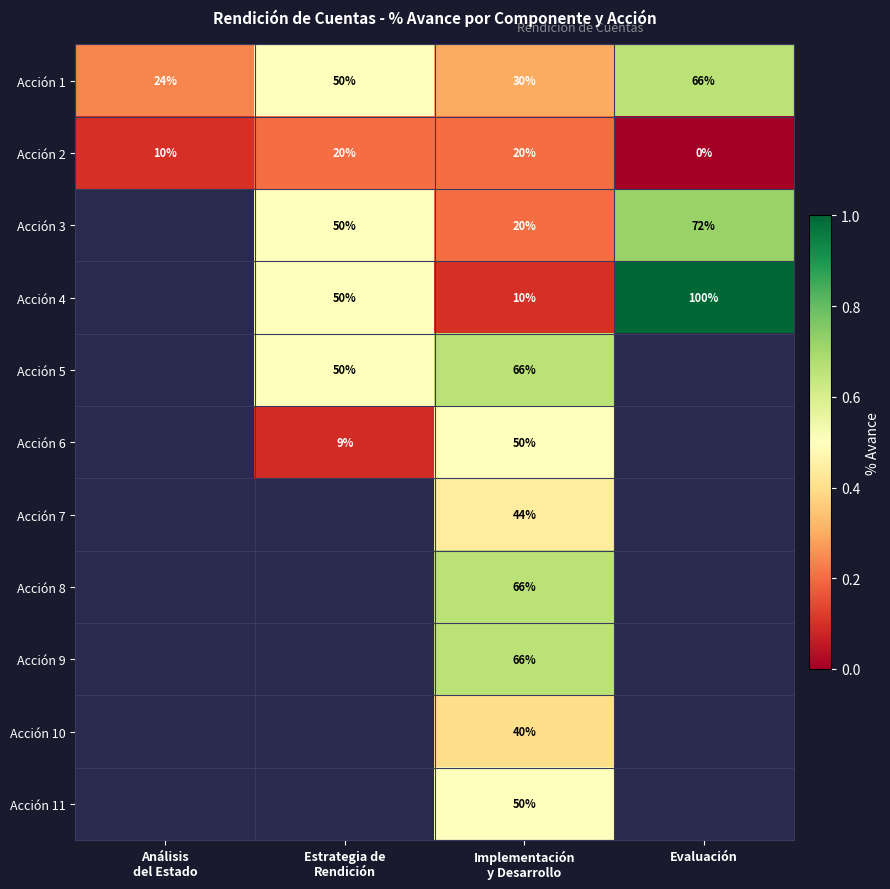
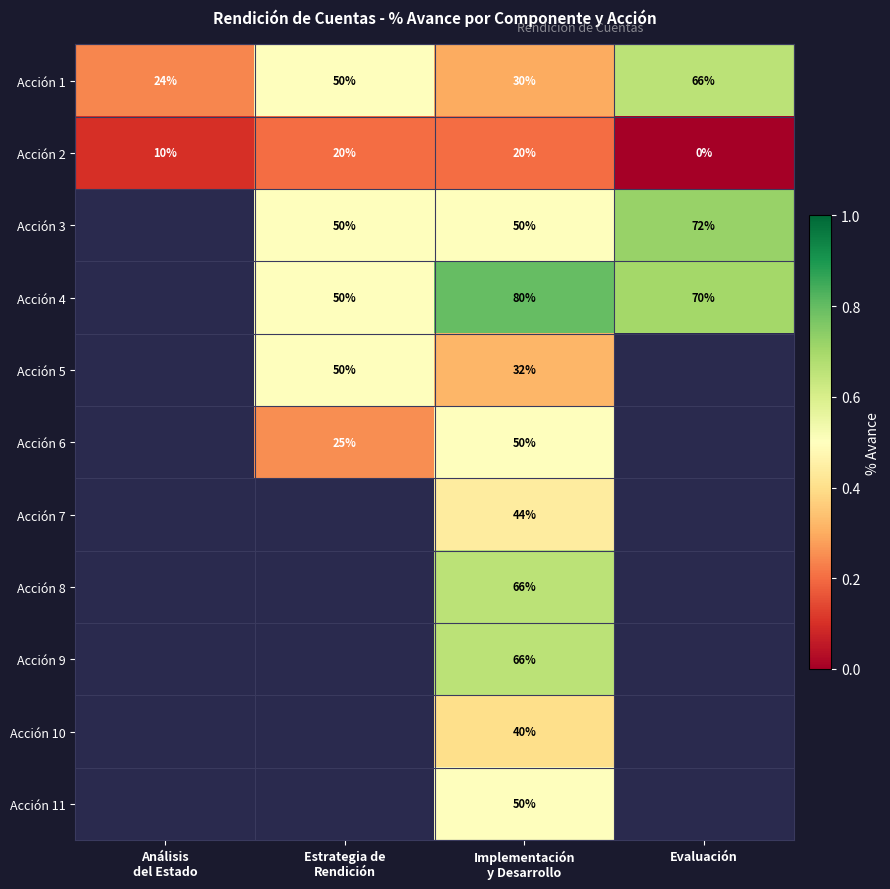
  {
    "Acción 1": {
      "Análisis del Estado": "24%",
      "Estrategia de Rendición": "50%",
      "Implementación y Desarrollo": "30%",
      "Evaluación": "66%"
    },
    "Acción 2": {
      "Análisis del Estado": "10%",
      "Estrategia de Rendición": "20%",
      "Implementación y Desarrollo": "20%",
      "Evaluación": "0%"
    },
    "Acción 3": {
      "Estrategia de Rendición": "50%",
-     "Implementación y Desarrollo": "20%",
+     "Implementación y Desarrollo": "50%",
      "Evaluación": "72%"
    },
    "Acción 4": {
      "Estrategia de Rendición": "50%",
-     "Implementación y Desarrollo": "10%",
-     "Evaluación": "100%"
+     "Implementación y Desarrollo": "80%",
+     "Evaluación": "70%"
    },
    "Acción 5": {
      "Estrategia de Rendición": "50%",
-     "Implementación y Desarrollo": "66%"
+     "Implementación y Desarrollo": "32%"
    },
    "Acción 6": {
-     "Estrategia de Rendición": "9%",
+     "Estrategia de Rendición": "25%",
      "Implementación y Desarrollo": "50%"
    },
    "Acción 7": {
      "Implementación y Desarrollo": "44%"
    },
    "Acción 8": {
      "Implementación y Desarrollo": "66%"
    },
    "Acción 9": {
      "Implementación y Desarrollo": "66%"
    },
    "Acción 10": {
      "Implementación y Desarrollo": "40%"
    },
    "Acción 11": {
      "Implementación y Desarrollo": "50%"
    }
  }
